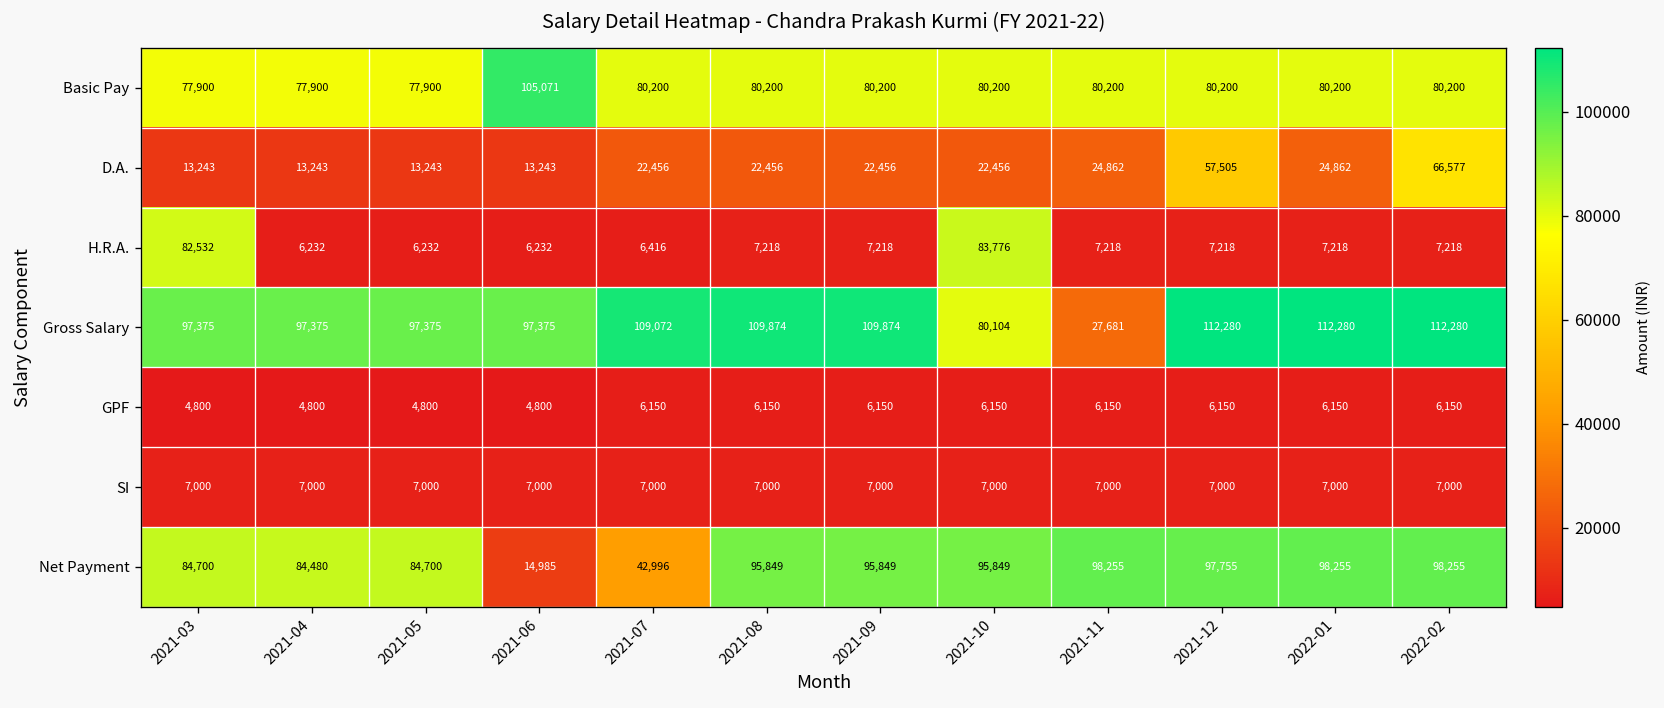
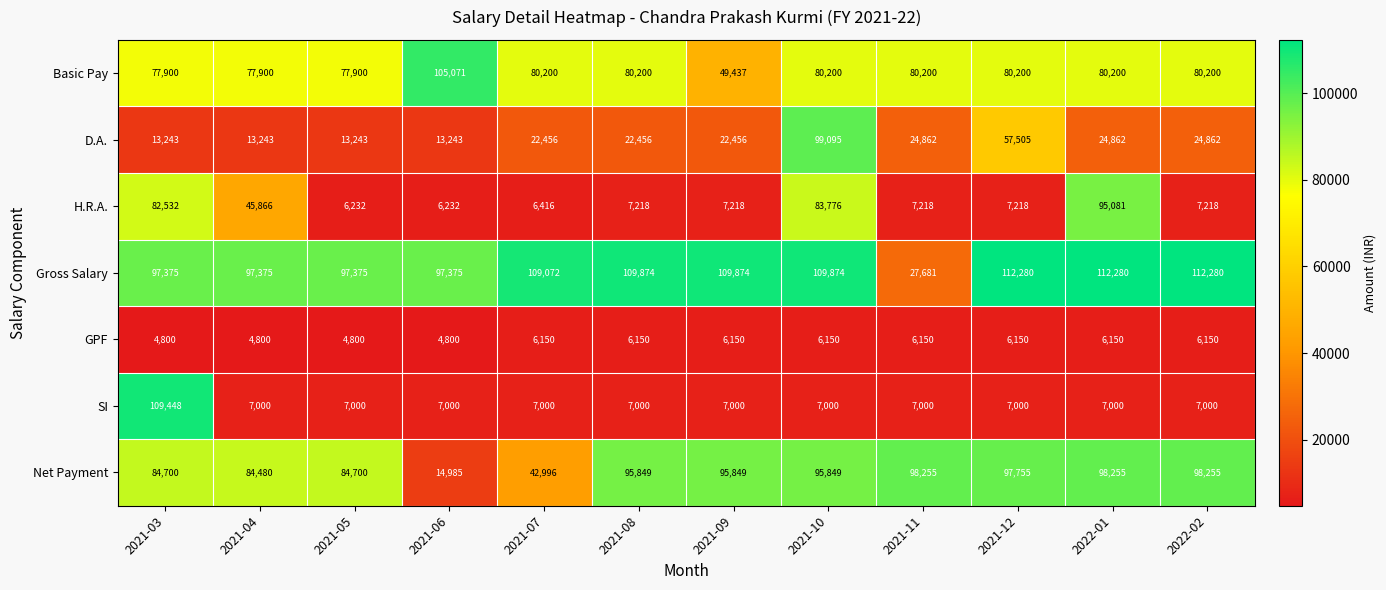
  {
    "Basic Pay": {
      "2021-03": "77,900",
      "2021-04": "77,900",
      "2021-05": "77,900",
      "2021-06": "105,071",
      "2021-07": "80,200",
      "2021-08": "80,200",
-     "2021-09": "80,200",
+     "2021-09": "49,437",
      "2021-10": "80,200",
      "2021-11": "80,200",
      "2021-12": "80,200",
      "2022-01": "80,200",
      "2022-02": "80,200"
    },
    "D.A.": {
      "2021-03": "13,243",
      "2021-04": "13,243",
      "2021-05": "13,243",
      "2021-06": "13,243",
      "2021-07": "22,456",
      "2021-08": "22,456",
      "2021-09": "22,456",
-     "2021-10": "22,456",
+     "2021-10": "99,095",
      "2021-11": "24,862",
      "2021-12": "57,505",
      "2022-01": "24,862",
-     "2022-02": "66,577"
+     "2022-02": "24,862"
    },
    "H.R.A.": {
      "2021-03": "82,532",
-     "2021-04": "6,232",
+     "2021-04": "45,866",
      "2021-05": "6,232",
      "2021-06": "6,232",
      "2021-07": "6,416",
      "2021-08": "7,218",
      "2021-09": "7,218",
      "2021-10": "83,776",
      "2021-11": "7,218",
      "2021-12": "7,218",
-     "2022-01": "7,218",
+     "2022-01": "95,081",
      "2022-02": "7,218"
    },
    "Gross Salary": {
      "2021-03": "97,375",
      "2021-04": "97,375",
      "2021-05": "97,375",
      "2021-06": "97,375",
      "2021-07": "109,072",
      "2021-08": "109,874",
      "2021-09": "109,874",
-     "2021-10": "80,104",
+     "2021-10": "109,874",
      "2021-11": "27,681",
      "2021-12": "112,280",
      "2022-01": "112,280",
      "2022-02": "112,280"
    },
    "GPF": {
      "2021-03": "4,800",
      "2021-04": "4,800",
      "2021-05": "4,800",
      "2021-06": "4,800",
      "2021-07": "6,150",
      "2021-08": "6,150",
      "2021-09": "6,150",
      "2021-10": "6,150",
      "2021-11": "6,150",
      "2021-12": "6,150",
      "2022-01": "6,150",
      "2022-02": "6,150"
    },
    "SI": {
-     "2021-03": "7,000",
+     "2021-03": "109,448",
      "2021-04": "7,000",
      "2021-05": "7,000",
      "2021-06": "7,000",
      "2021-07": "7,000",
      "2021-08": "7,000",
      "2021-09": "7,000",
      "2021-10": "7,000",
      "2021-11": "7,000",
      "2021-12": "7,000",
      "2022-01": "7,000",
      "2022-02": "7,000"
    },
    "Net Payment": {
      "2021-03": "84,700",
      "2021-04": "84,480",
      "2021-05": "84,700",
      "2021-06": "14,985",
      "2021-07": "42,996",
      "2021-08": "95,849",
      "2021-09": "95,849",
      "2021-10": "95,849",
      "2021-11": "98,255",
      "2021-12": "97,755",
      "2022-01": "98,255",
      "2022-02": "98,255"
    }
  }
